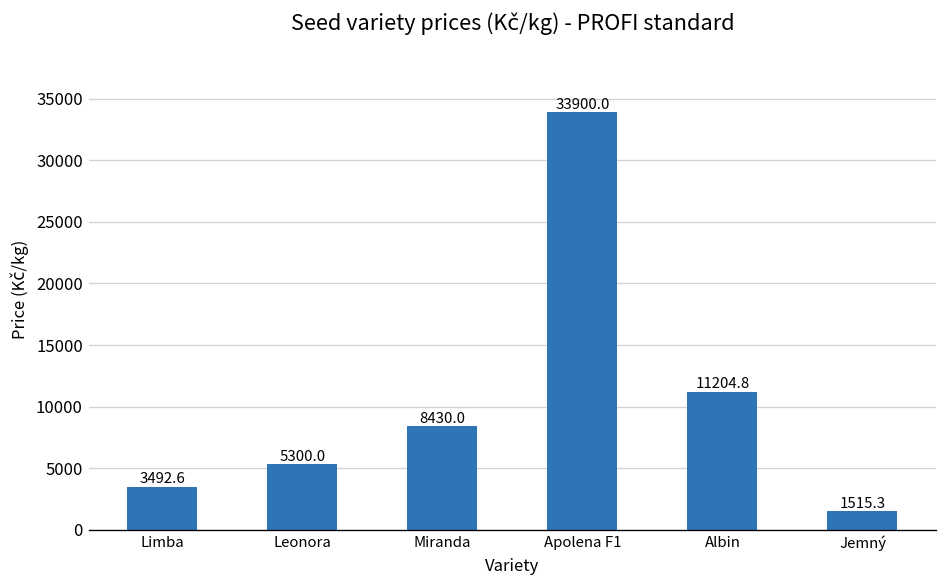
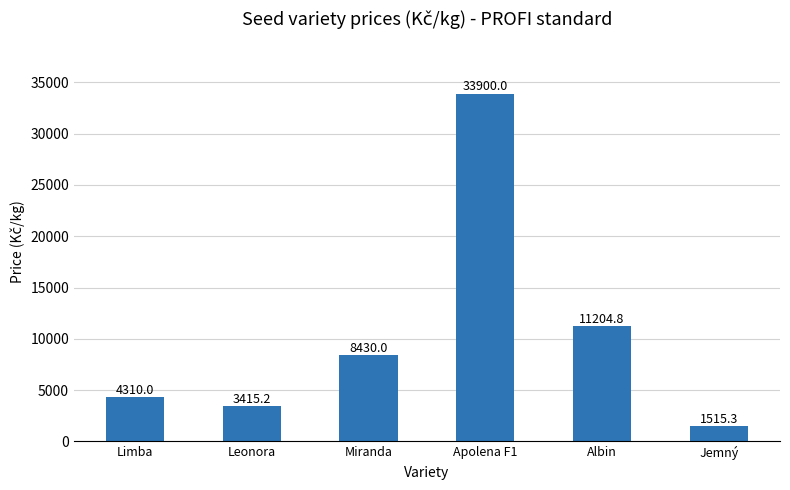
  {
-   "Limba": 3492.6,
-   "Leonora": 5300.0,
+   "Limba": 4310.0,
+   "Leonora": 3415.2,
    "Miranda": 8430.0,
    "Apolena F1": 33900.0,
    "Albin": 11204.8,
    "Jemný": 1515.3
  }
